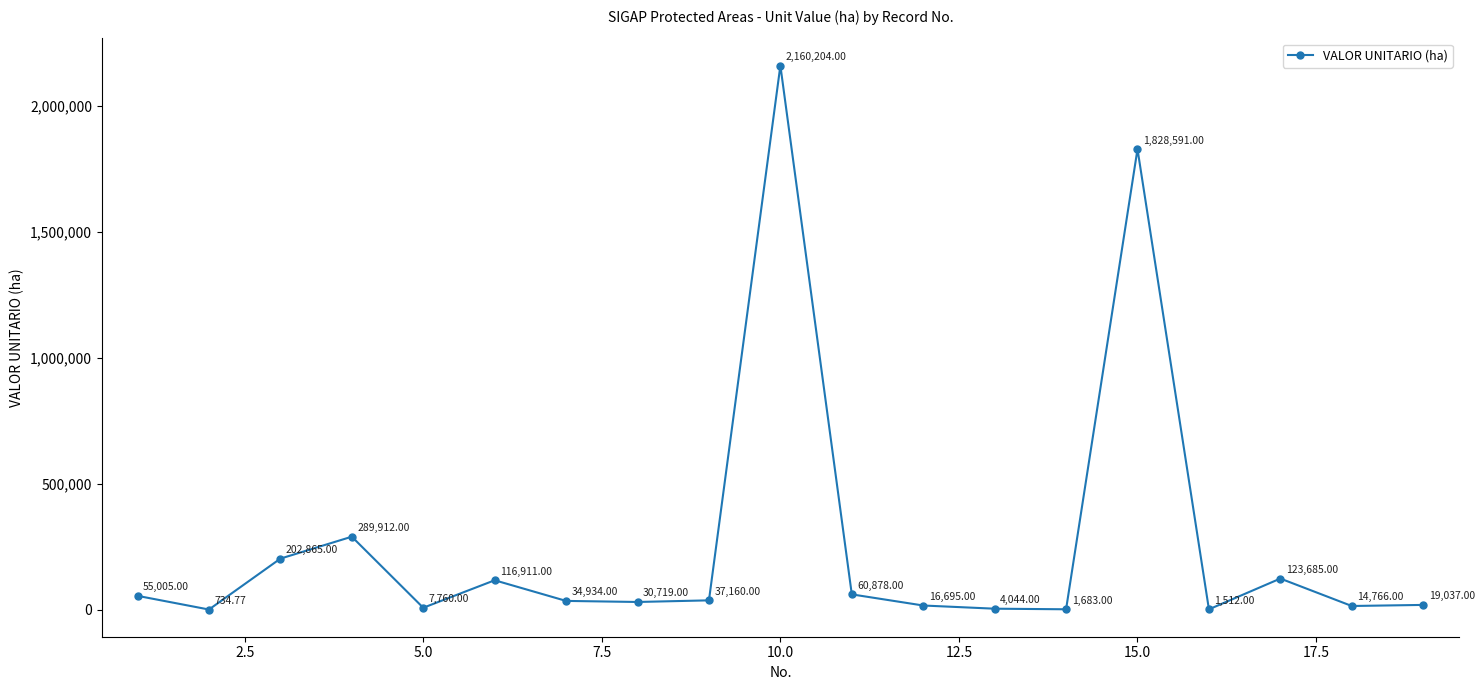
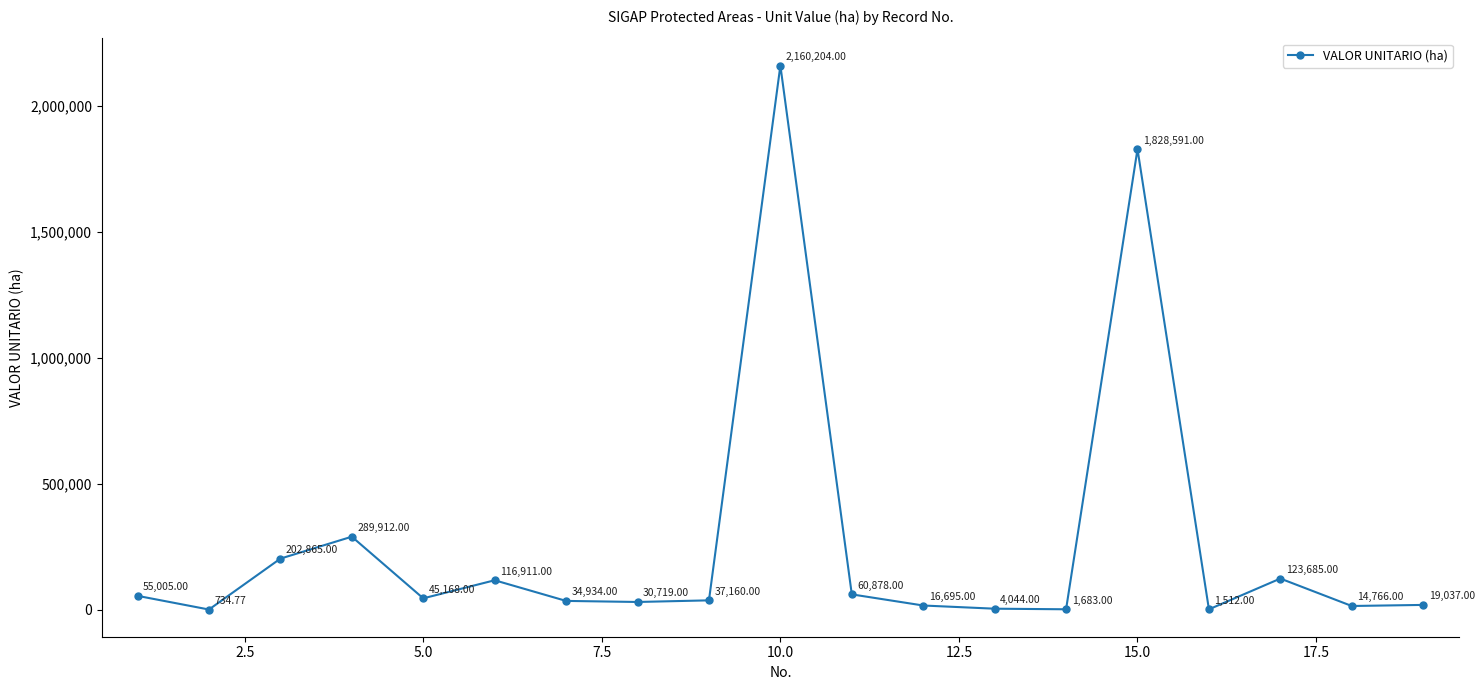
  {
-   "5.0": "7,760.00",
+   "5.0": "45,168.00",
    "10.0": "2,160,204.00",
    "15.0": "1,828,591.00"
  }
